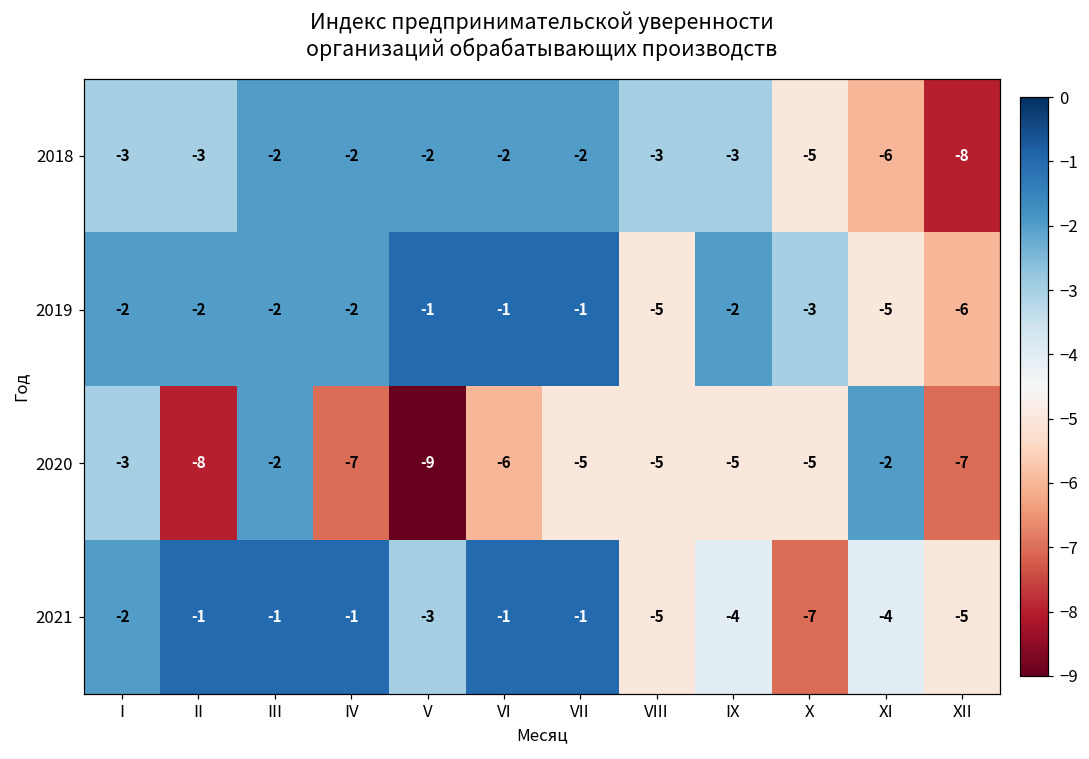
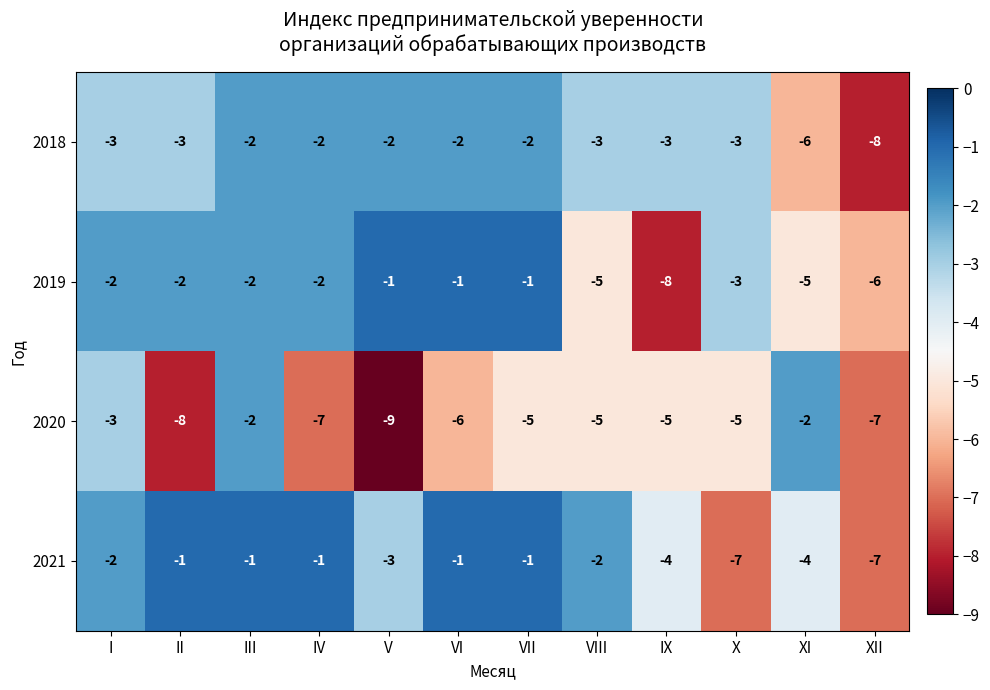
  {
    "2018": {
      "I": -3,
      "II": -3,
      "III": -2,
      "IV": -2,
      "V": -2,
      "VI": -2,
      "VII": -2,
      "VIII": -3,
      "IX": -3,
-     "X": -5,
+     "X": -3,
      "XI": -6,
      "XII": -8
    },
    "2019": {
      "I": -2,
      "II": -2,
      "III": -2,
      "IV": -2,
      "V": -1,
      "VI": -1,
      "VII": -1,
      "VIII": -5,
-     "IX": -2,
+     "IX": -8,
      "X": -3,
      "XI": -5,
      "XII": -6
    },
    "2020": {
      "I": -3,
      "II": -8,
      "III": -2,
      "IV": -7,
      "V": -9,
      "VI": -6,
      "VII": -5,
      "VIII": -5,
      "IX": -5,
      "X": -5,
      "XI": -2,
      "XII": -7
    },
    "2021": {
      "I": -2,
      "II": -1,
      "III": -1,
      "IV": -1,
      "V": -3,
      "VI": -1,
      "VII": -1,
-     "VIII": -5,
+     "VIII": -2,
      "IX": -4,
      "X": -7,
      "XI": -4,
-     "XII": -5
+     "XII": -7
    }
  }
